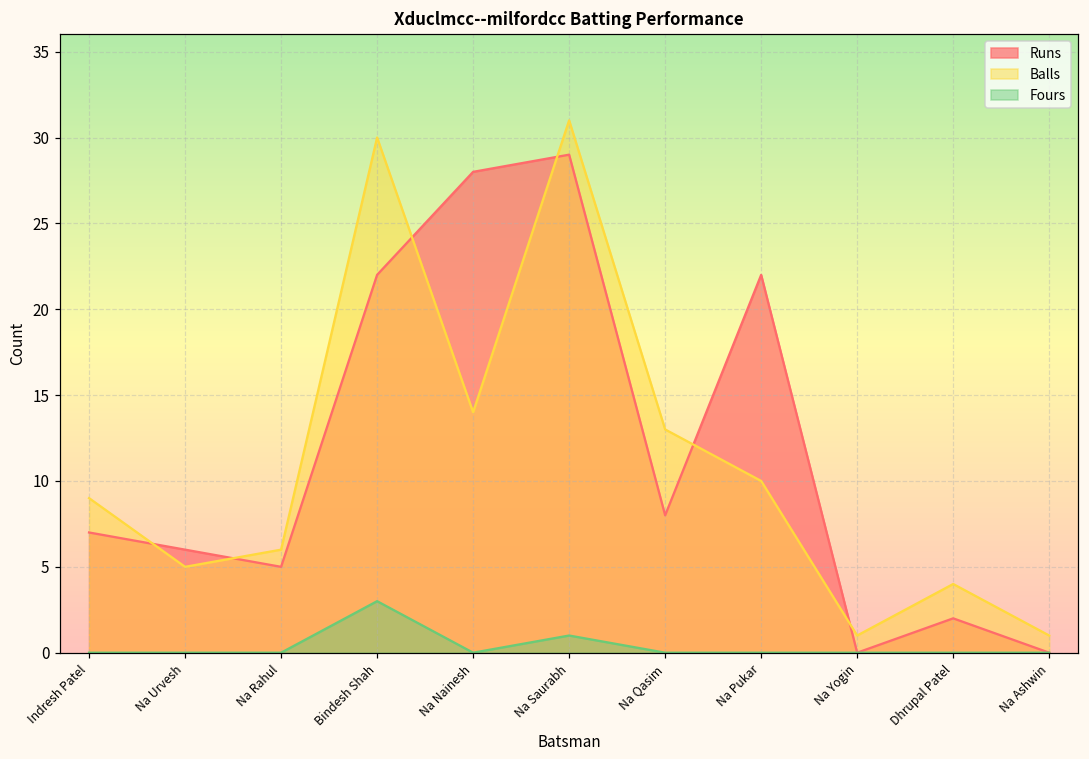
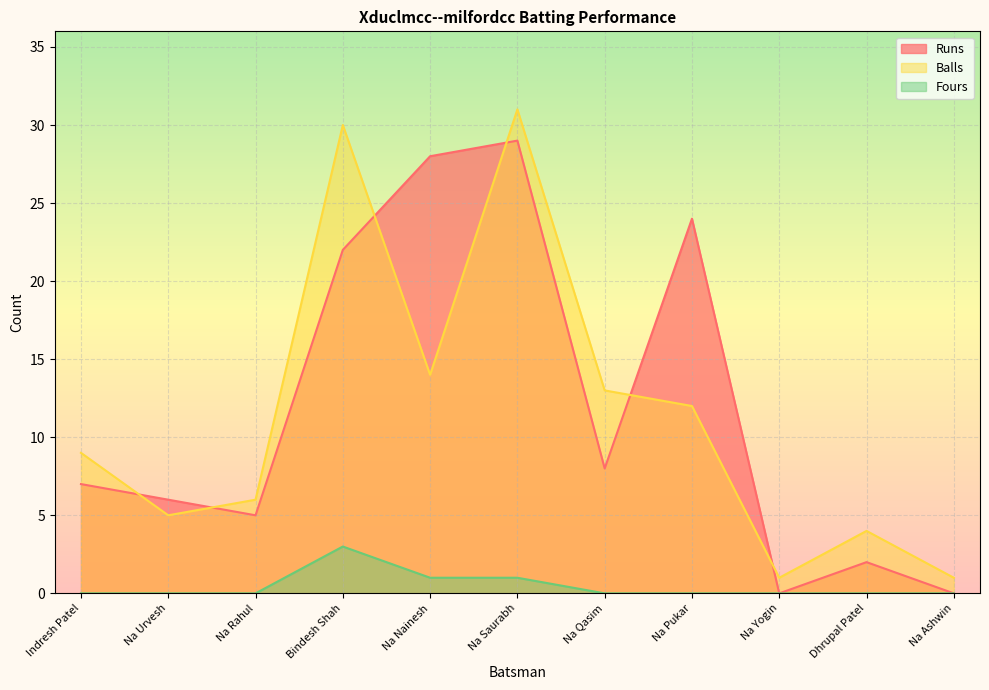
  {
    "Runs": {
      "Indresh Patel": 7,
      "Na Urvesh": 6,
      "Na Rahul": 5,
      "Bindesh Shah": 22,
      "Na Nainesh": 28,
      "Na Saurabh": 29,
      "Na Qasim": 8,
-     "Na Pukar": 22,
+     "Na Pukar": 24,
      "Dhrupal Patel": 2
    },
    "Balls": {
      "Indresh Patel": 9,
      "Na Urvesh": 5,
      "Na Rahul": 6,
      "Bindesh Shah": 30,
      "Na Nainesh": 14,
      "Na Saurabh": 31,
      "Na Qasim": 13,
-     "Na Pukar": 10,
+     "Na Pukar": 12,
      "Na Yogin": 1,
      "Dhrupal Patel": 4,
      "Na Ashwin": 1
    },
    "Fours": {
      "Indresh Patel": 0,
      "Na Urvesh": 0,
      "Na Rahul": 0,
      "Bindesh Shah": 3,
-     "Na Nainesh": 0,
+     "Na Nainesh": 1,
      "Na Saurabh": 1,
      "Na Qasim": 0,
      "Na Pukar": 0,
      "Dhrupal Patel": 0
    }
  }
